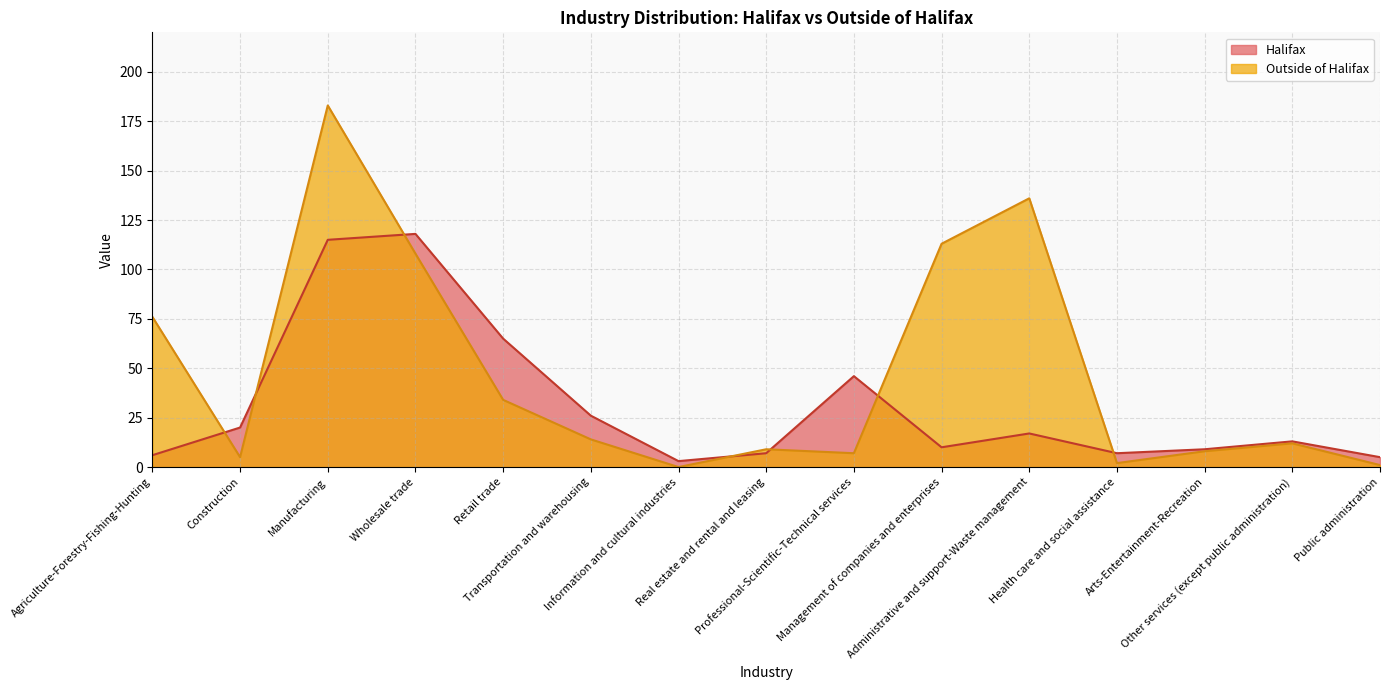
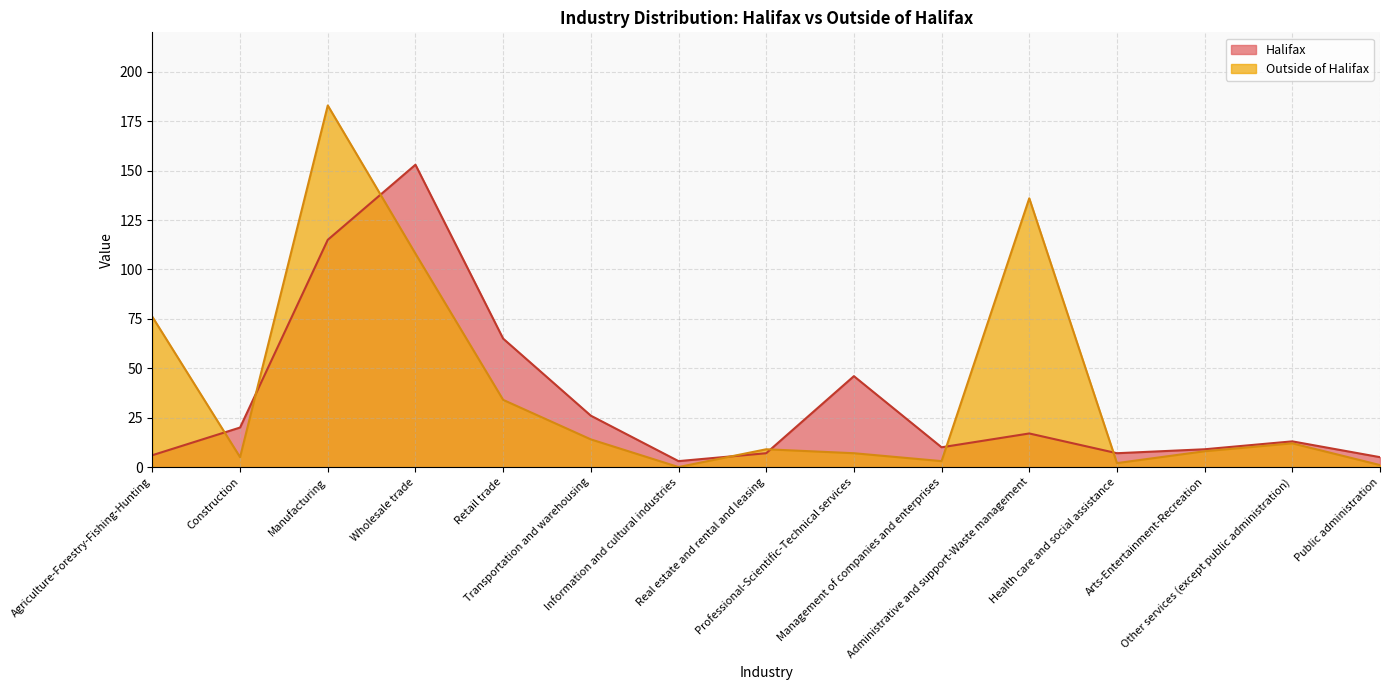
  {
    "Halifax": {
      "Agriculture-Forestry-Fishing-Hunting": 6,
      "Construction": 20,
      "Manufacturing": 115,
-     "Wholesale trade": 118,
+     "Wholesale trade": 153,
      "Retail trade": 65,
      "Transportation and warehousing": 26,
      "Information and cultural industries": 3,
      "Real estate and rental and leasing": 7,
      "Professional-Scientific-Technical services": 46,
      "Management of companies and enterprises": 10,
      "Administrative and support-Waste management": 17,
      "Health care and social assistance": 7,
      "Public administration": 5
    },
    "Outside of Halifax": {
      "Agriculture-Forestry-Fishing-Hunting": 76,
      "Construction": 5,
      "Manufacturing": 183,
      "Wholesale trade": 108,
      "Retail trade": 34,
      "Transportation and warehousing": 14,
      "Information and cultural industries": 0,
      "Real estate and rental and leasing": 9,
      "Professional-Scientific-Technical services": 7,
-     "Management of companies and enterprises": 113,
+     "Management of companies and enterprises": 3,
      "Administrative and support-Waste management": 136,
      "Health care and social assistance": 2,
      "Public administration": 1
    }
  }
